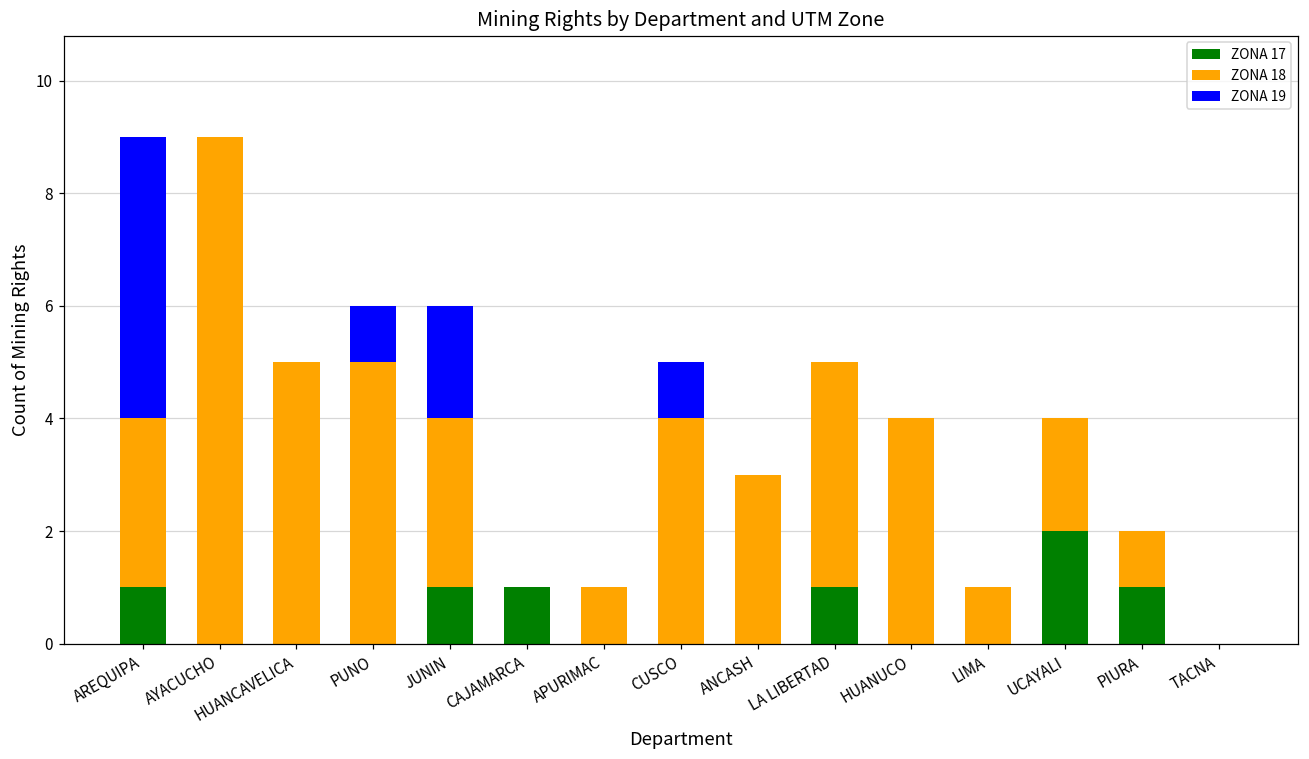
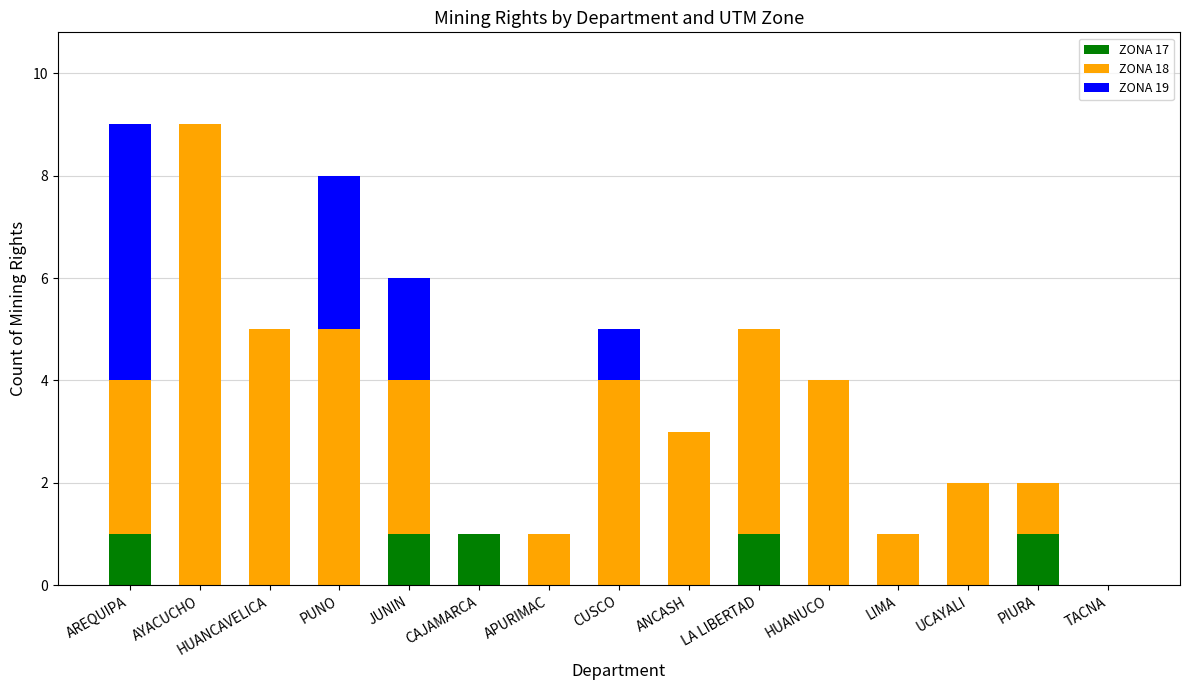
  {
    "ZONA 17": {
      "AREQUIPA": 1,
      "AYACUCHO": 0,
      "HUANCAVELICA": 0,
      "PUNO": 0,
      "JUNIN": 1,
      "CAJAMARCA": 1,
      "APURIMAC": 0,
      "CUSCO": 0,
      "ANCASH": 0,
      "LA LIBERTAD": 1,
      "HUANUCO": 0,
      "LIMA": 0,
-     "UCAYALI": 2,
+     "UCAYALI": 0,
      "PIURA": 1,
      "TACNA": 0
    },
    "ZONA 19": {
      "AREQUIPA": 5,
      "AYACUCHO": 0,
      "HUANCAVELICA": 0,
-     "PUNO": 1,
+     "PUNO": 3,
      "JUNIN": 2,
      "CAJAMARCA": 0,
      "APURIMAC": 0,
      "CUSCO": 1,
      "ANCASH": 0,
      "LA LIBERTAD": 0,
      "HUANUCO": 0,
      "LIMA": 0,
      "UCAYALI": 0,
      "PIURA": 0,
      "TACNA": 0
    }
  }
